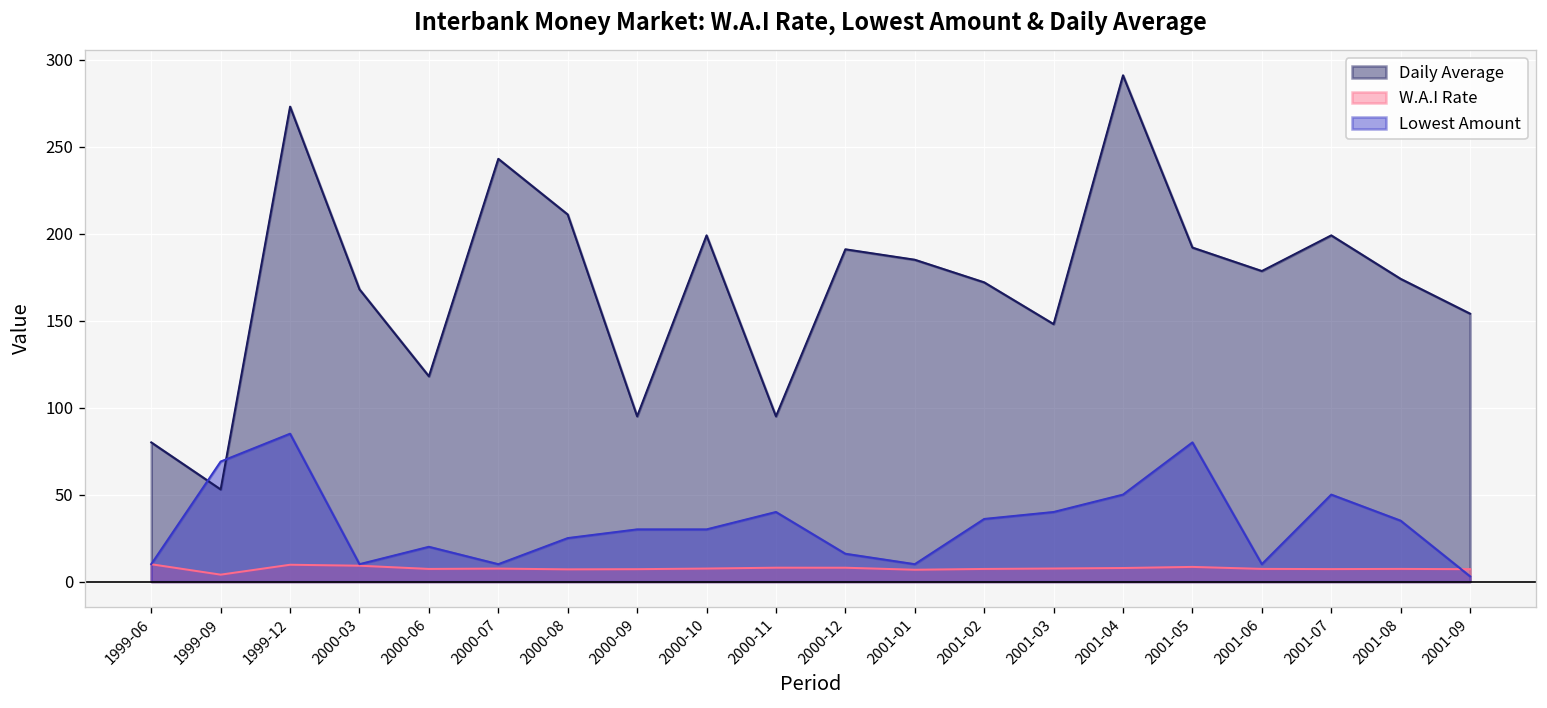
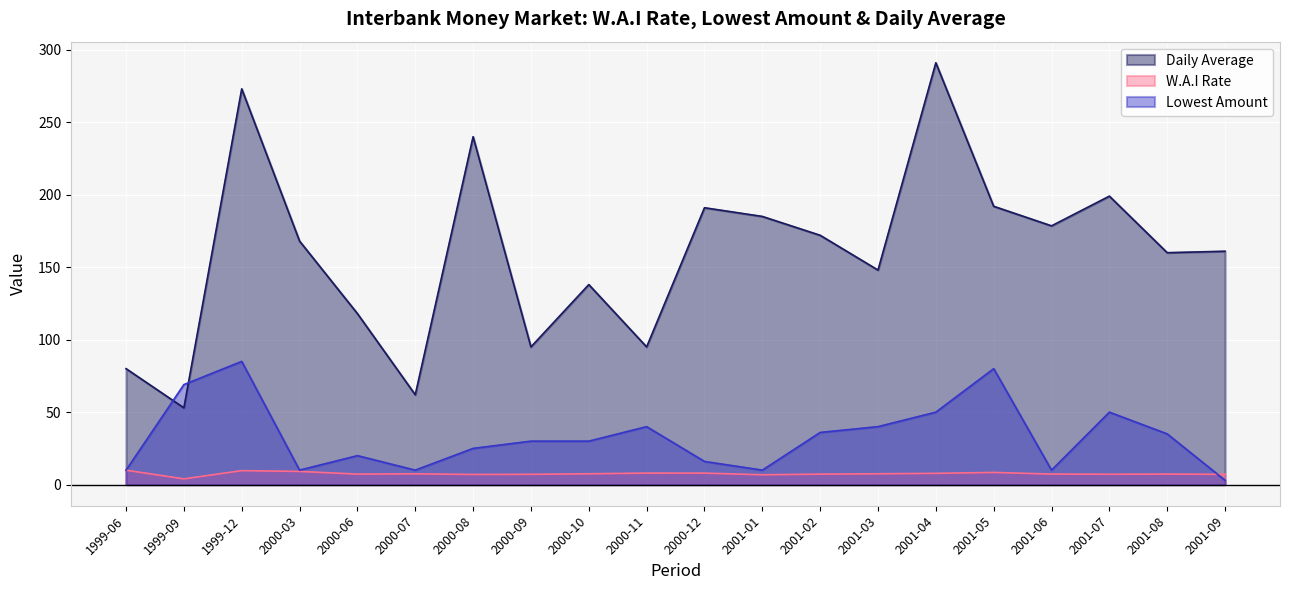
  {
    "Daily Average": {
      "1999-06": 80,
      "1999-09": 53,
      "1999-12": 273,
      "2000-03": 168,
      "2000-06": 118,
-     "2000-07": 243,
-     "2000-08": 211,
+     "2000-07": 62,
+     "2000-08": 240,
      "2000-09": 95,
-     "2000-10": 199,
+     "2000-10": 138,
      "2000-11": 95,
      "2000-12": 191,
      "2001-01": 185,
      "2001-02": 172,
      "2001-03": 148,
      "2001-04": 291,
      "2001-05": 192,
      "2001-06": 179,
      "2001-07": 199,
-     "2001-08": 174,
-     "2001-09": 154
+     "2001-08": 160,
+     "2001-09": 161
    },
    "W.A.I Rate": {
      "1999-09": 4,
      "1999-12": 10,
      "2000-06": 7,
      "2000-07": 7,
      "2000-08": 7,
      "2000-09": 7,
      "2000-10": 7,
      "2000-11": 8,
      "2000-12": 8,
      "2001-01": 7,
      "2001-02": 7,
      "2001-03": 8,
      "2001-04": 8,
      "2001-05": 8,
      "2001-06": 7,
      "2001-07": 7,
      "2001-08": 7,
      "2001-09": 7
    },
    "Lowest Amount": {
      "1999-09": 69,
      "1999-12": 85,
      "2000-06": 20,
      "2000-07": 10,
      "2000-08": 25,
      "2000-09": 30,
      "2000-10": 30,
      "2000-11": 40,
      "2000-12": 16,
      "2001-01": 10,
      "2001-02": 36,
      "2001-03": 40,
      "2001-04": 50,
      "2001-05": 80,
      "2001-06": 10,
      "2001-07": 50,
      "2001-08": 35,
      "2001-09": 3
    }
  }
